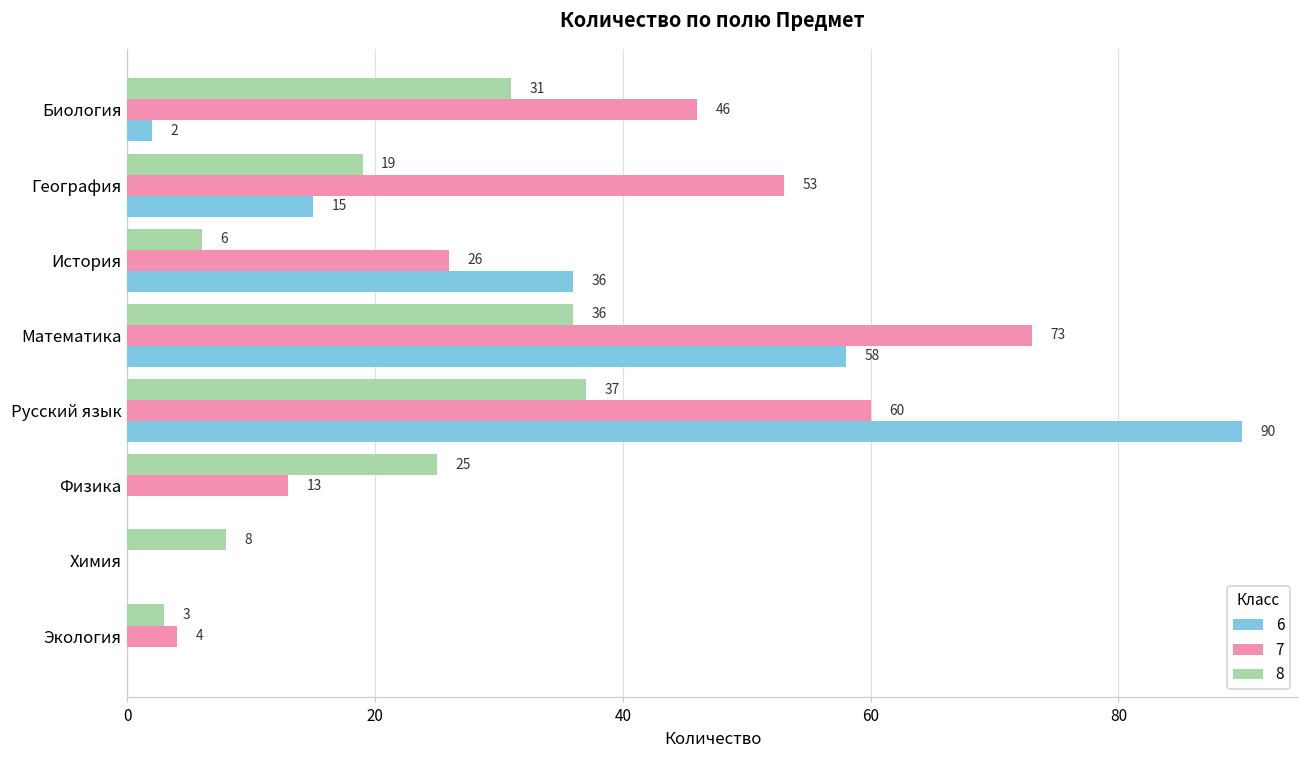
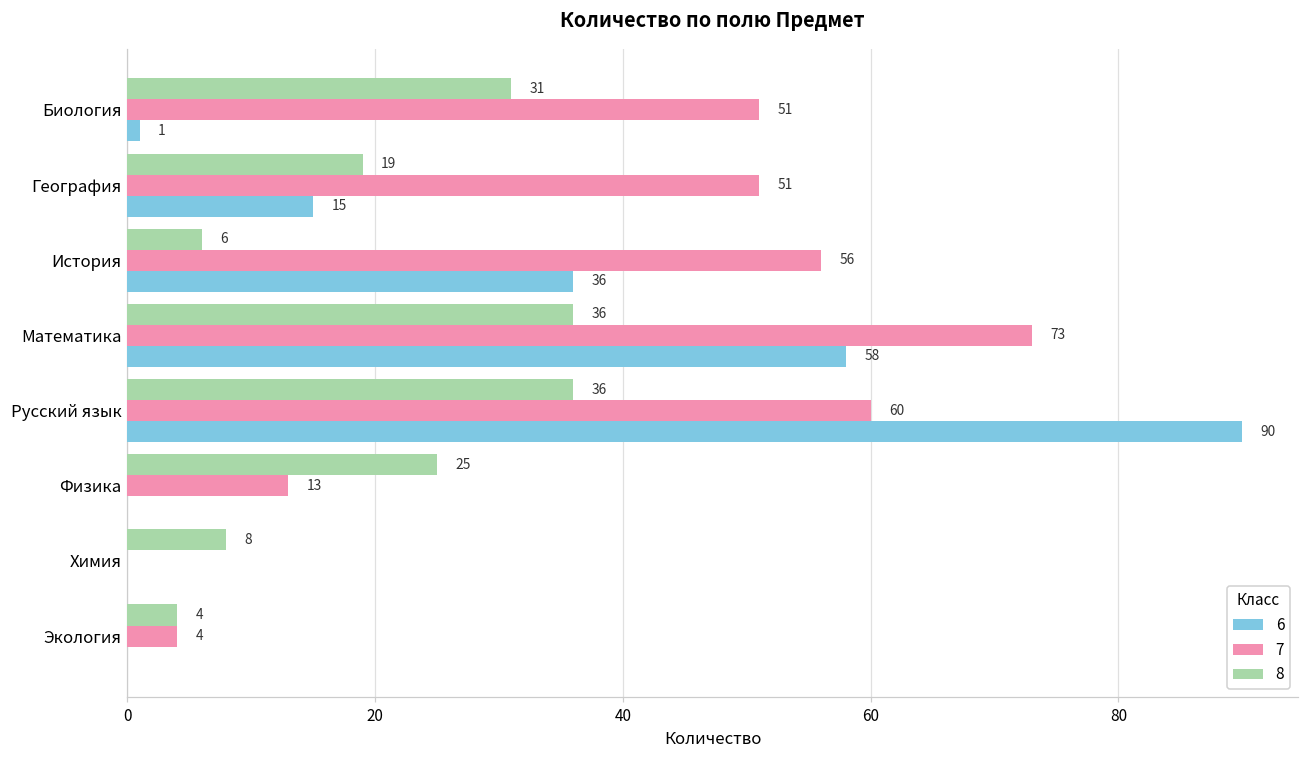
  {
    "6": {
-     "Биология": 2,
+     "Биология": 1,
      "География": 15,
      "История": 36,
      "Математика": 58,
      "Русский язык": 90
    },
    "7": {
-     "Биология": 46,
-     "География": 53,
-     "История": 26,
+     "Биология": 51,
+     "География": 51,
+     "История": 56,
      "Математика": 73,
      "Русский язык": 60,
      "Физика": 13,
      "Экология": 4
    },
    "8": {
      "Биология": 31,
      "География": 19,
      "История": 6,
      "Математика": 36,
-     "Русский язык": 37,
+     "Русский язык": 36,
      "Физика": 25,
      "Химия": 8,
-     "Экология": 3
+     "Экология": 4
    }
  }
